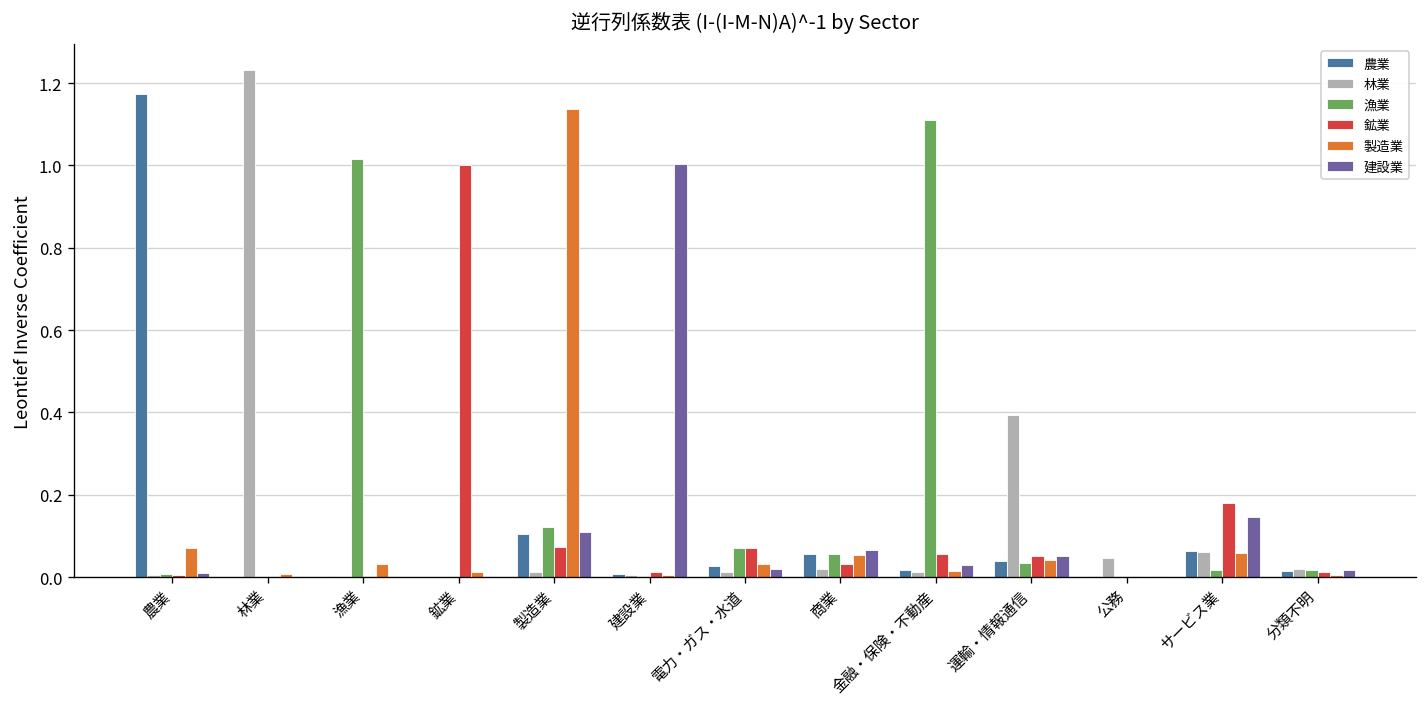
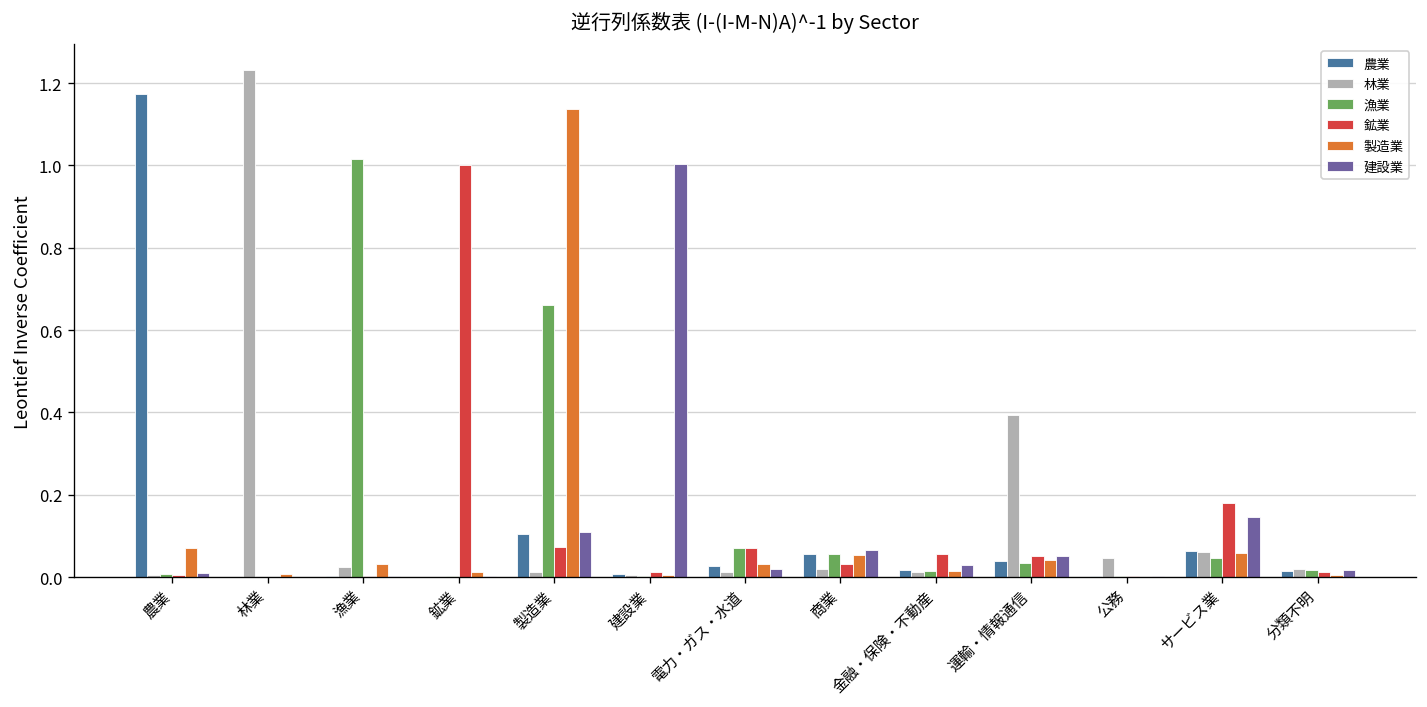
  {
    "林業": {
      "林業": 1.23,
-     "漁業": 0.00,
+     "漁業": 0.03,
      "製造業": 0.01,
      "電力・ガス・水道": 0.01,
      "商業": 0.02,
      "金融・保険・不動産": 0.01,
      "運輸・情報通信": 0.39,
      "公務": 0.05,
      "サービス業": 0.06,
      "分類不明": 0.02
    },
    "漁業": {
      "農業": 0.01,
      "漁業": 1.02,
-     "製造業": 0.12,
+     "製造業": 0.66,
      "電力・ガス・水道": 0.07,
      "商業": 0.06,
-     "金融・保険・不動産": 1.11,
+     "金融・保険・不動産": 0.02,
      "運輸・情報通信": 0.03,
-     "サービス業": 0.02,
+     "サービス業": 0.05,
      "分類不明": 0.02
    }
  }
